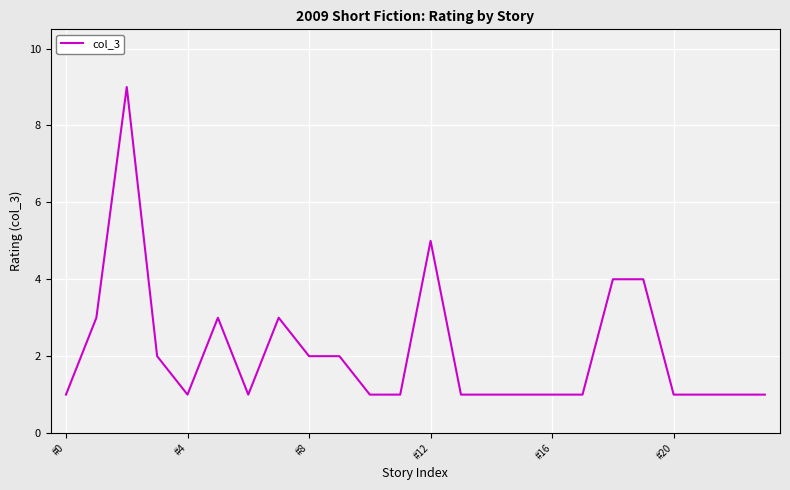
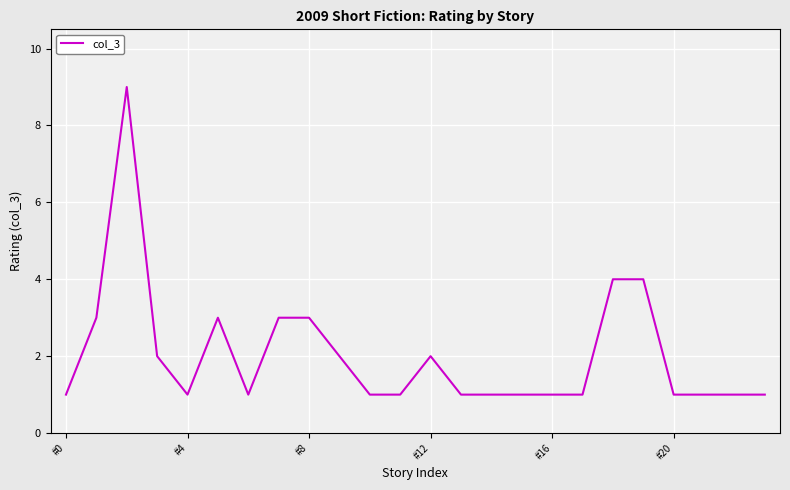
  {
    "#0": 1,
    "#4": 1,
-   "#8": 2,
-   "#12": 5,
+   "#8": 3,
+   "#12": 2,
    "#16": 1,
    "#20": 1
  }
